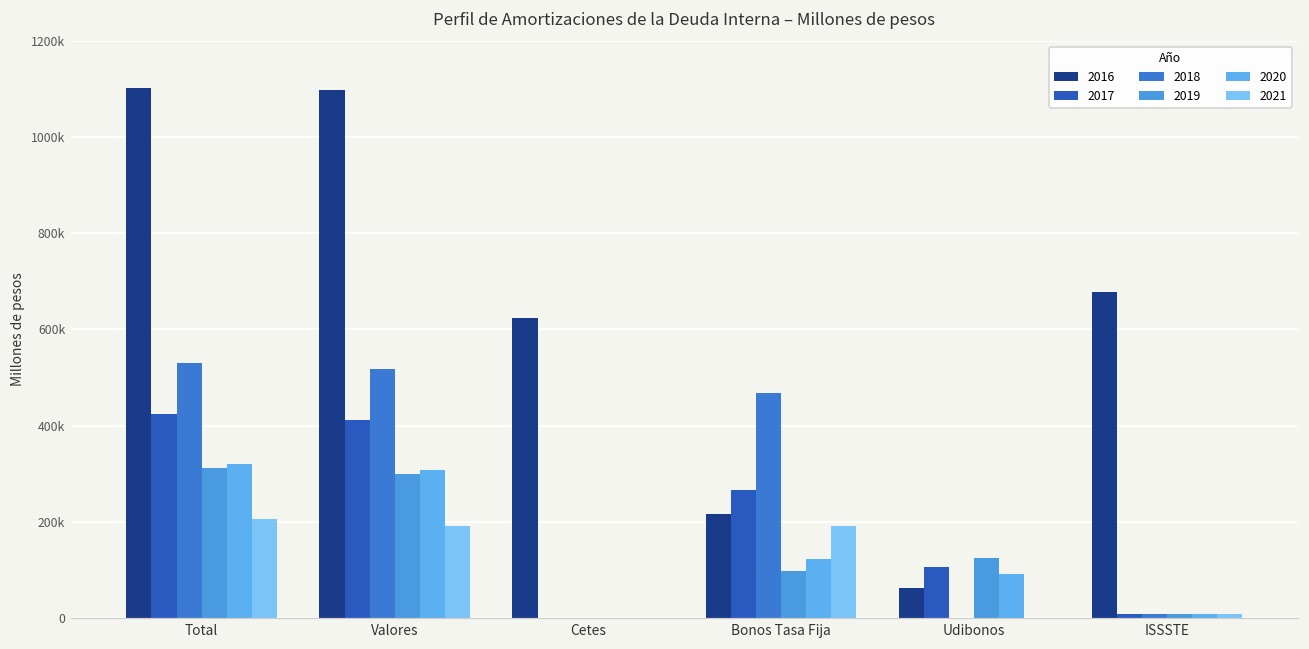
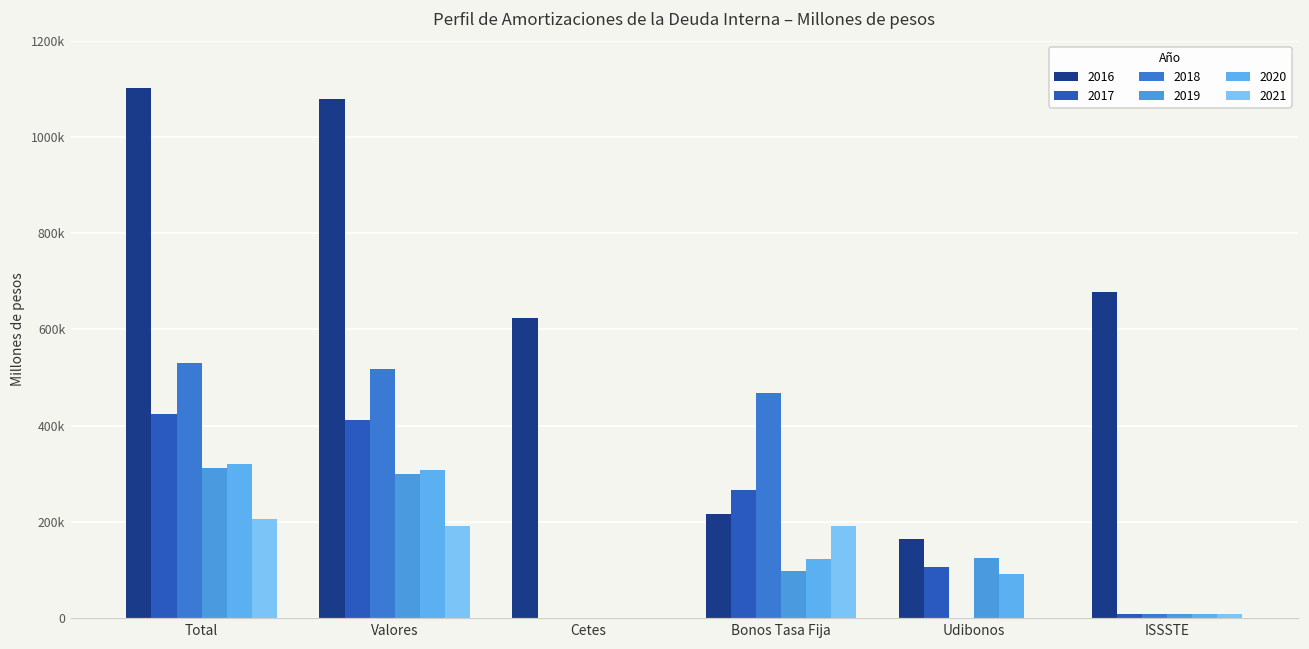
  {
    "2016": {
      "Total": 1100000,
-     "Valores": 1100000,
+     "Valores": 1080000,
      "Cetes": 620000,
      "Bonos Tasa Fija": 220000,
-     "Udibonos": 60000,
+     "Udibonos": 160000,
      "ISSSTE": 680000
    }
  }
